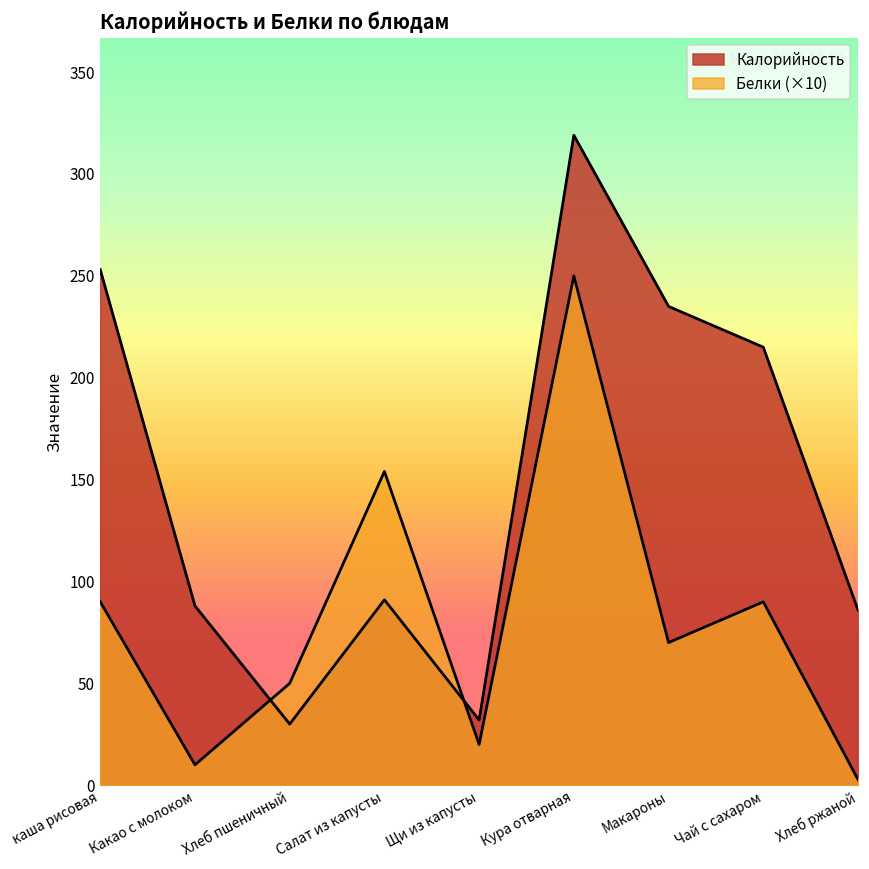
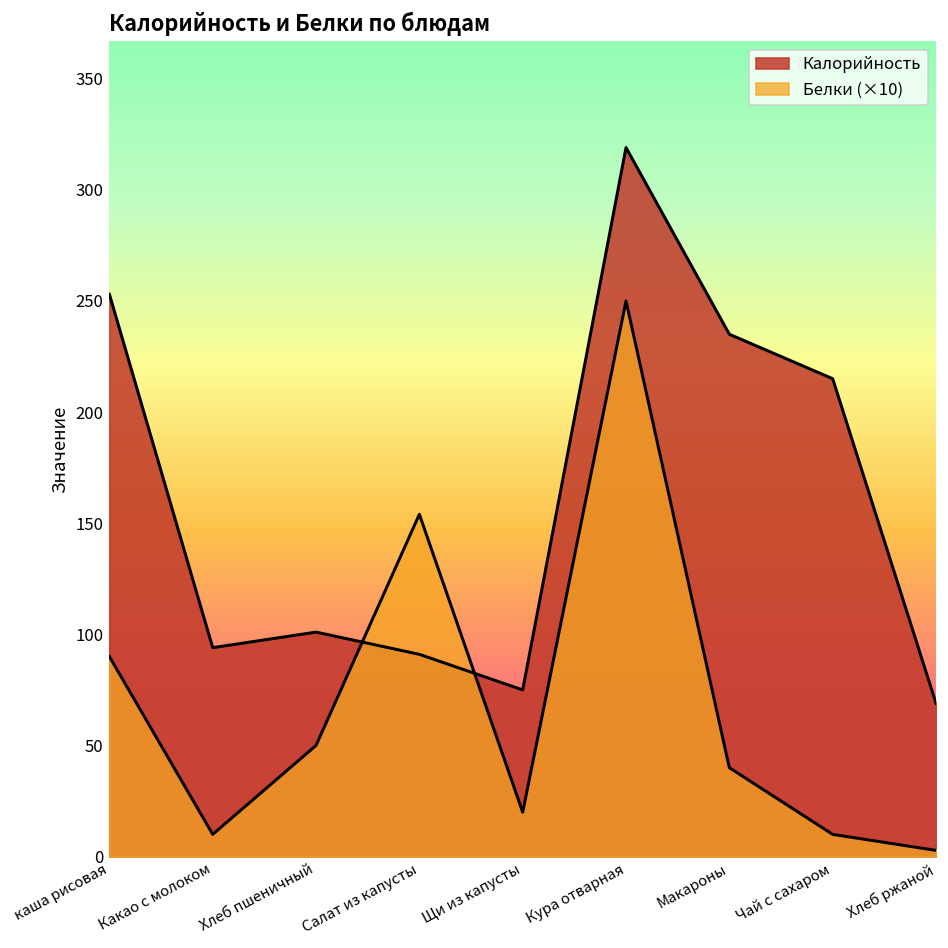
  {
    "Калорийность": {
      "каша рисовая": 253,
-     "Какао с молоком": 88,
-     "Хлеб пшеничный": 30,
+     "Какао с молоком": 94,
+     "Хлеб пшеничный": 101,
      "Салат из капусты": 91,
-     "Щи из капусты": 32,
+     "Щи из капусты": 75,
      "Кура отварная": 319,
      "Макароны": 235,
      "Чай с сахаром": 215,
-     "Хлеб ржаной": 86
+     "Хлеб ржаной": 69
    },
    "Белки (×10)": {
      "каша рисовая": 90,
      "Какао с молоком": 10,
      "Хлеб пшеничный": 50,
      "Салат из капусты": 154,
      "Щи из капусты": 20,
      "Кура отварная": 250,
-     "Макароны": 70,
-     "Чай с сахаром": 90,
+     "Макароны": 40,
+     "Чай с сахаром": 10,
      "Хлеб ржаной": 3
    }
  }
